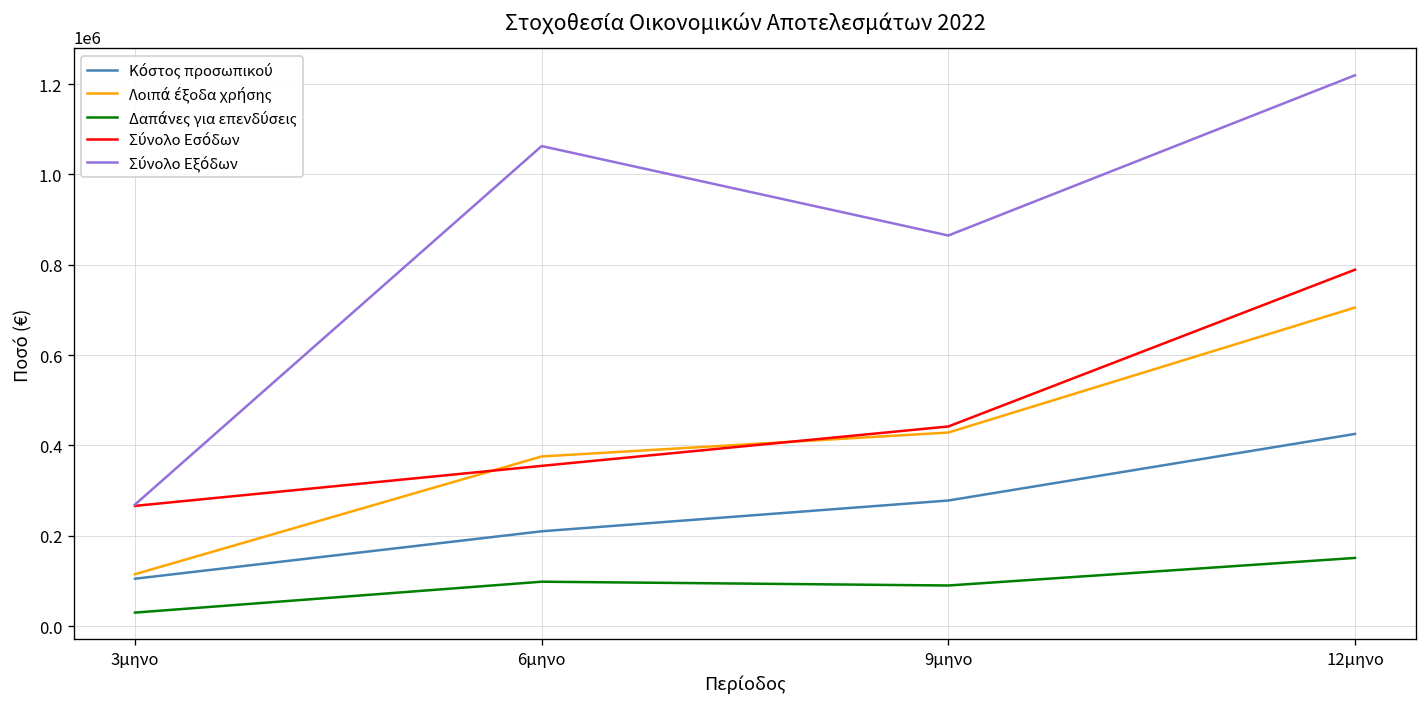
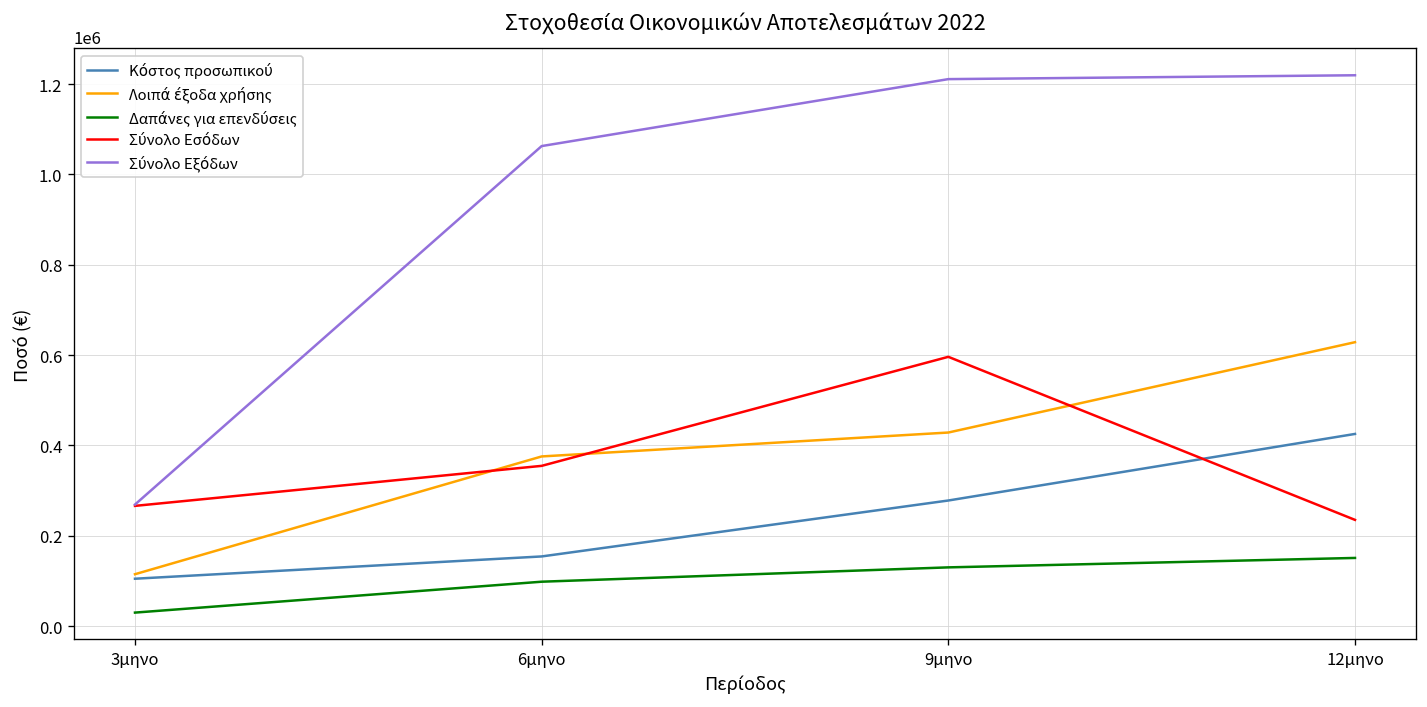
  {
    "Κόστος προσωπικού": {
      "3μηνο": 110000,
-     "6μηνο": 210000,
+     "6μηνο": 150000,
      "9μηνο": 280000,
      "12μηνο": 430000
    },
    "Λοιπά έξοδα χρήσης": {
      "3μηνο": 120000,
      "6μηνο": 380000,
      "9μηνο": 430000,
-     "12μηνο": 710000
+     "12μηνο": 630000
    },
    "Δαπάνες για επενδύσεις": {
      "3μηνο": 30000,
      "6μηνο": 100000,
-     "9μηνο": 90000,
+     "9μηνο": 130000,
      "12μηνο": 150000
    },
    "Σύνολο Εσόδων": {
      "6μηνο": 350000,
-     "9μηνο": 440000,
-     "12μηνο": 790000
+     "9μηνο": 600000,
+     "12μηνο": 240000
    },
    "Σύνολο Εξόδων": {
      "6μηνο": 1060000,
-     "9μηνο": 860000,
+     "9μηνο": 1210000,
      "12μηνο": 1220000
    }
  }
